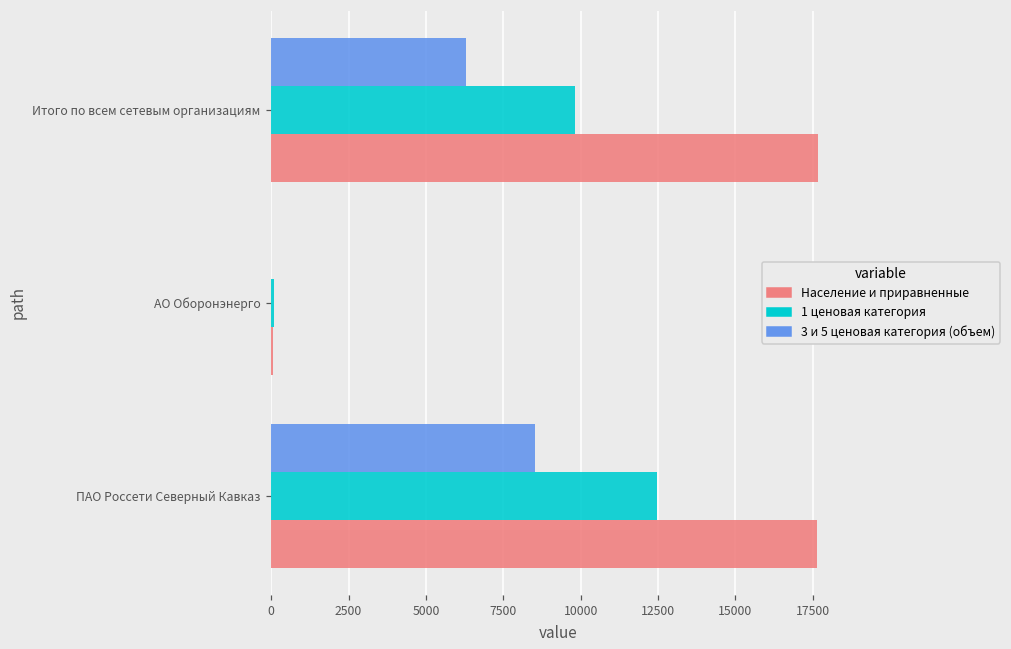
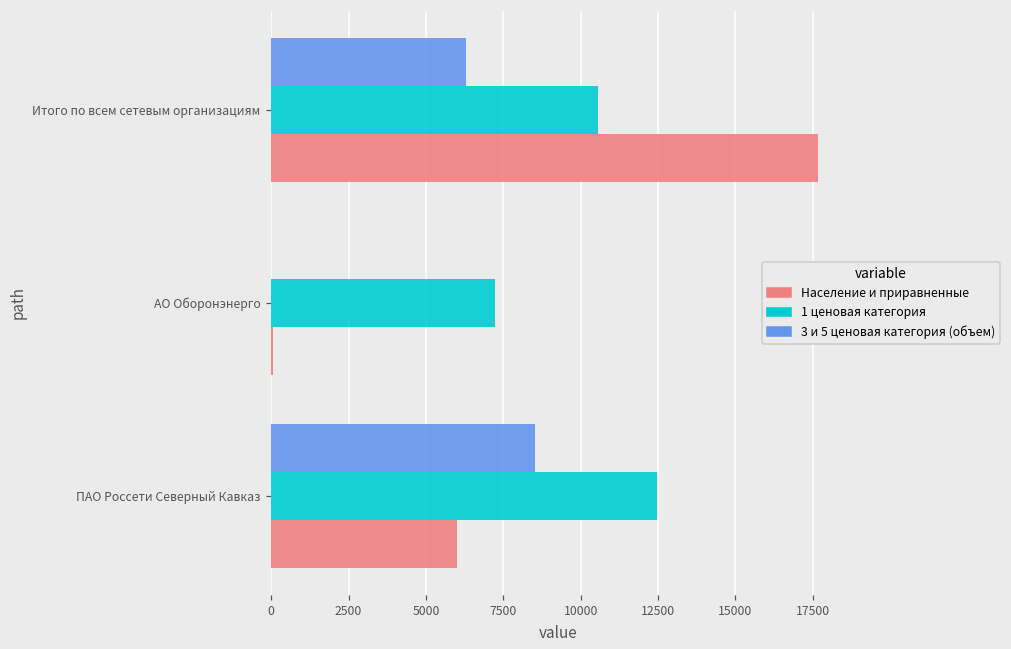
  {
    "Население и приравненные": {
      "Итого по всем сетевым организациям": 17700,
-     "ПАО Россети Северный Кавказ": 17600
+     "ПАО Россети Северный Кавказ": 6000
    },
    "1 ценовая категория": {
-     "Итого по всем сетевым организациям": 9800,
-     "АО Оборонэнерго": 100,
+     "Итого по всем сетевым организациям": 10600,
+     "АО Оборонэнерго": 7200,
      "ПАО Россети Северный Кавказ": 12500
    },
    "3 и 5 ценовая категория (объем)": {
      "Итого по всем сетевым организациям": 6300,
      "АО Оборонэнерго": 0,
      "ПАО Россети Северный Кавказ": 8500
    }
  }
